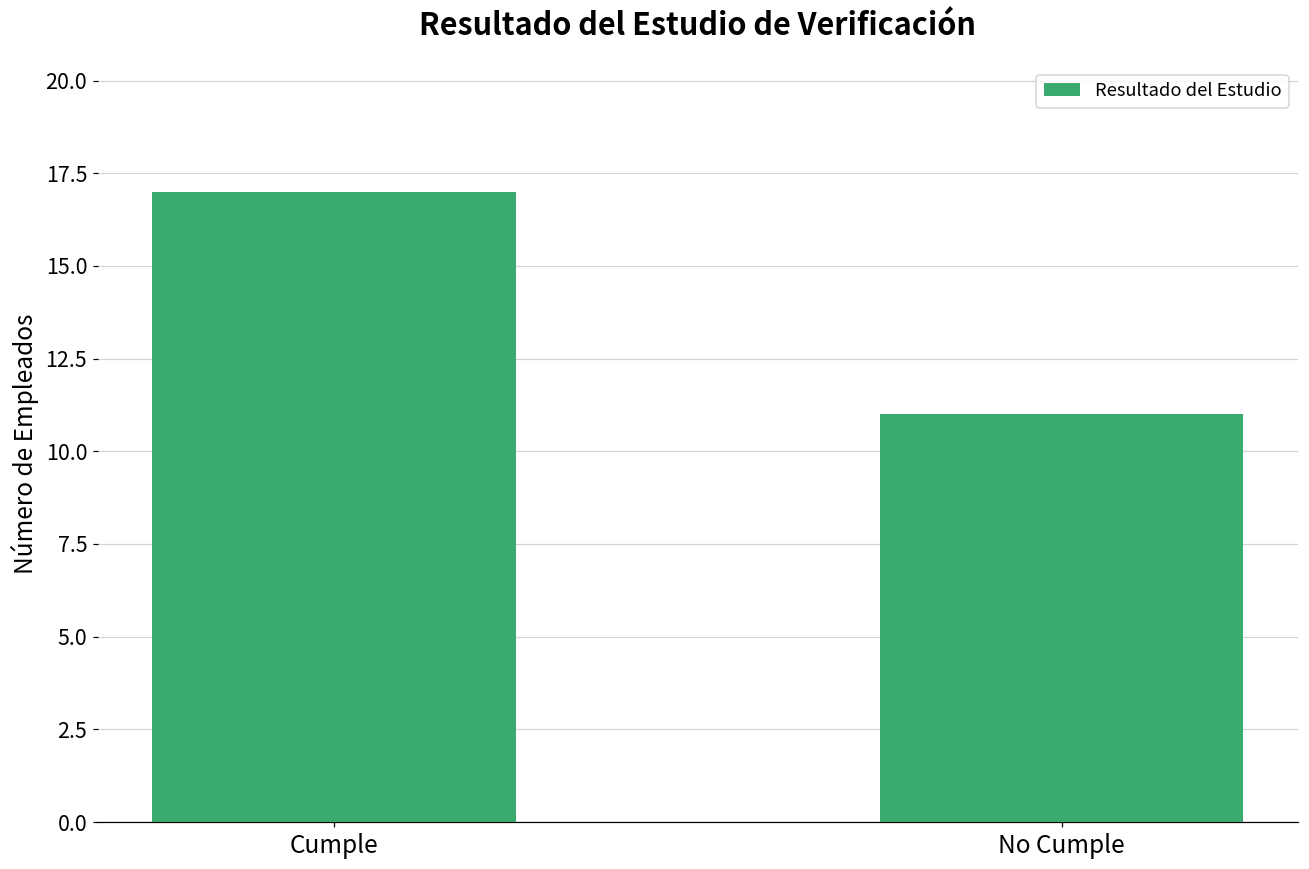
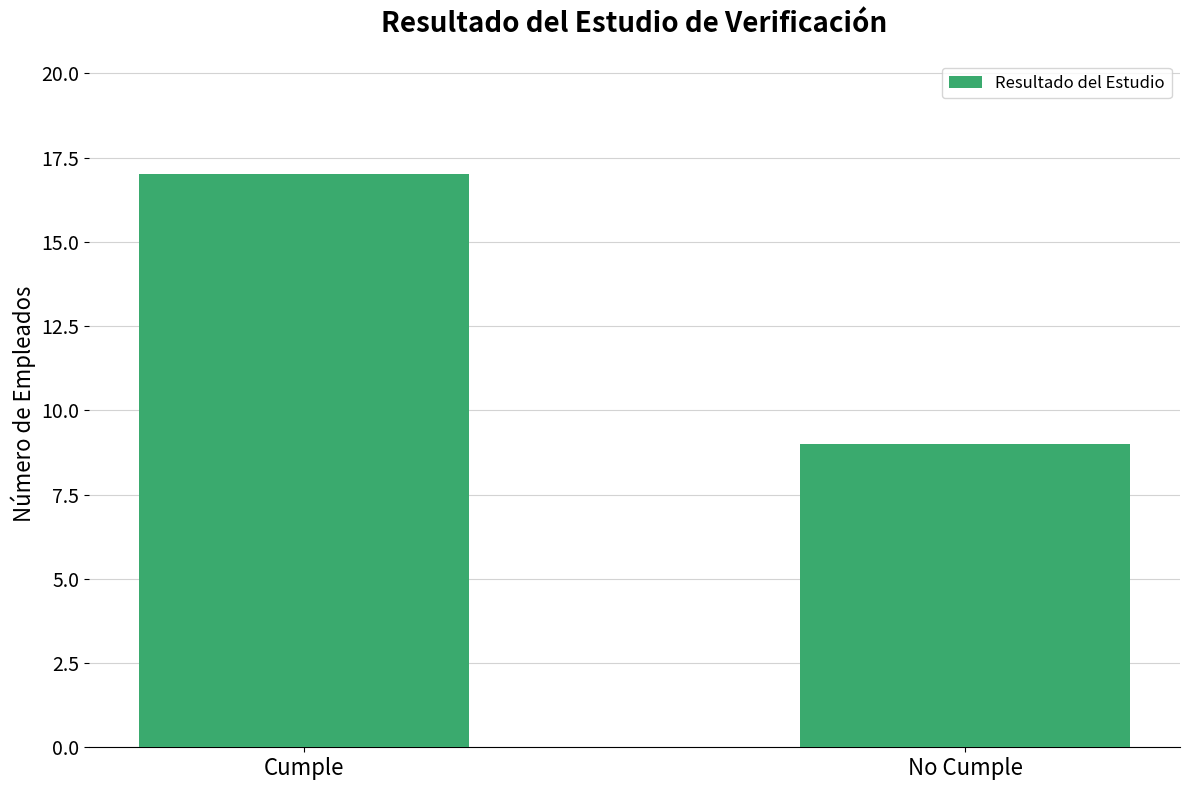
  {
    "Cumple": 17,
-   "No Cumple": 11
+   "No Cumple": 9
  }
